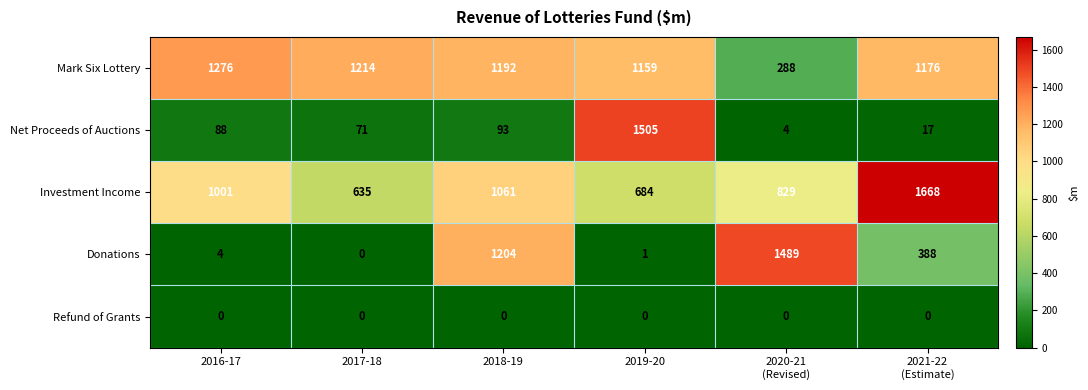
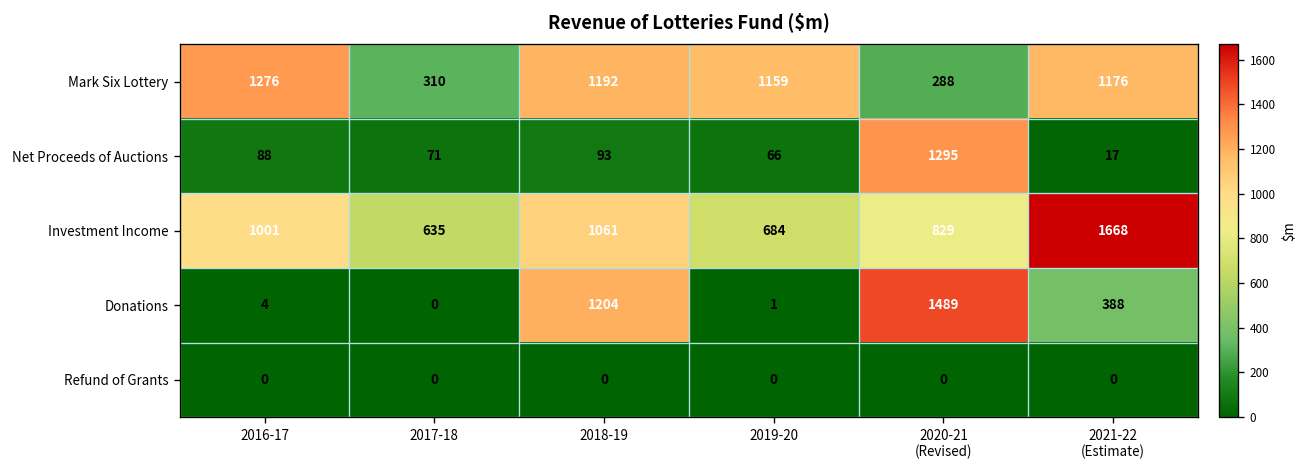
  {
    "Mark Six Lottery": {
      "2016-17": 1276,
-     "2017-18": 1214,
+     "2017-18": 310,
      "2018-19": 1192,
      "2019-20": 1159,
      "2020-21 (Revised)": 288,
      "2021-22 (Estimate)": 1176
    },
    "Net Proceeds of Auctions": {
      "2016-17": 88,
      "2017-18": 71,
      "2018-19": 93,
-     "2019-20": 1505,
-     "2020-21 (Revised)": 4,
+     "2019-20": 66,
+     "2020-21 (Revised)": 1295,
      "2021-22 (Estimate)": 17
    },
    "Investment Income": {
      "2016-17": 1001,
      "2017-18": 635,
      "2018-19": 1061,
      "2019-20": 684,
      "2020-21 (Revised)": 829,
      "2021-22 (Estimate)": 1668
    },
    "Donations": {
      "2016-17": 4,
      "2017-18": 0,
      "2018-19": 1204,
      "2019-20": 1,
      "2020-21 (Revised)": 1489,
      "2021-22 (Estimate)": 388
    },
    "Refund of Grants": {
      "2016-17": 0,
      "2017-18": 0,
      "2018-19": 0,
      "2019-20": 0,
      "2020-21 (Revised)": 0,
      "2021-22 (Estimate)": 0
    }
  }
